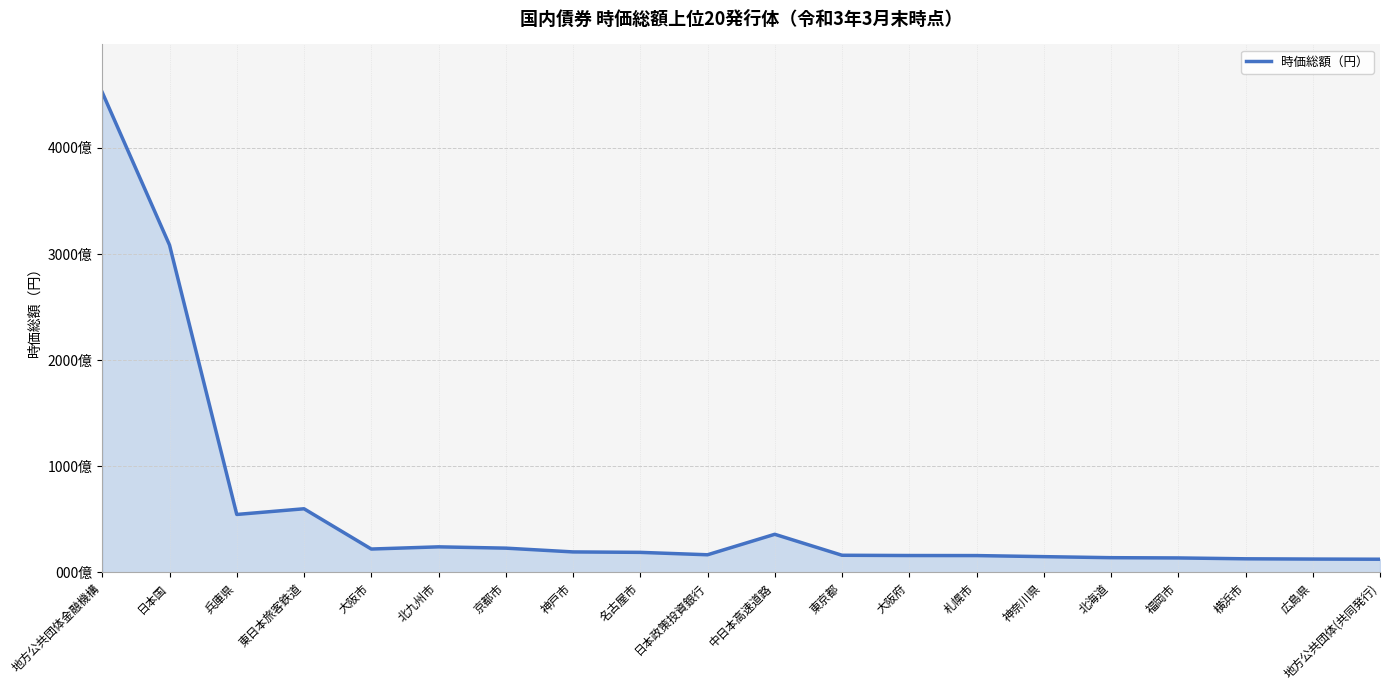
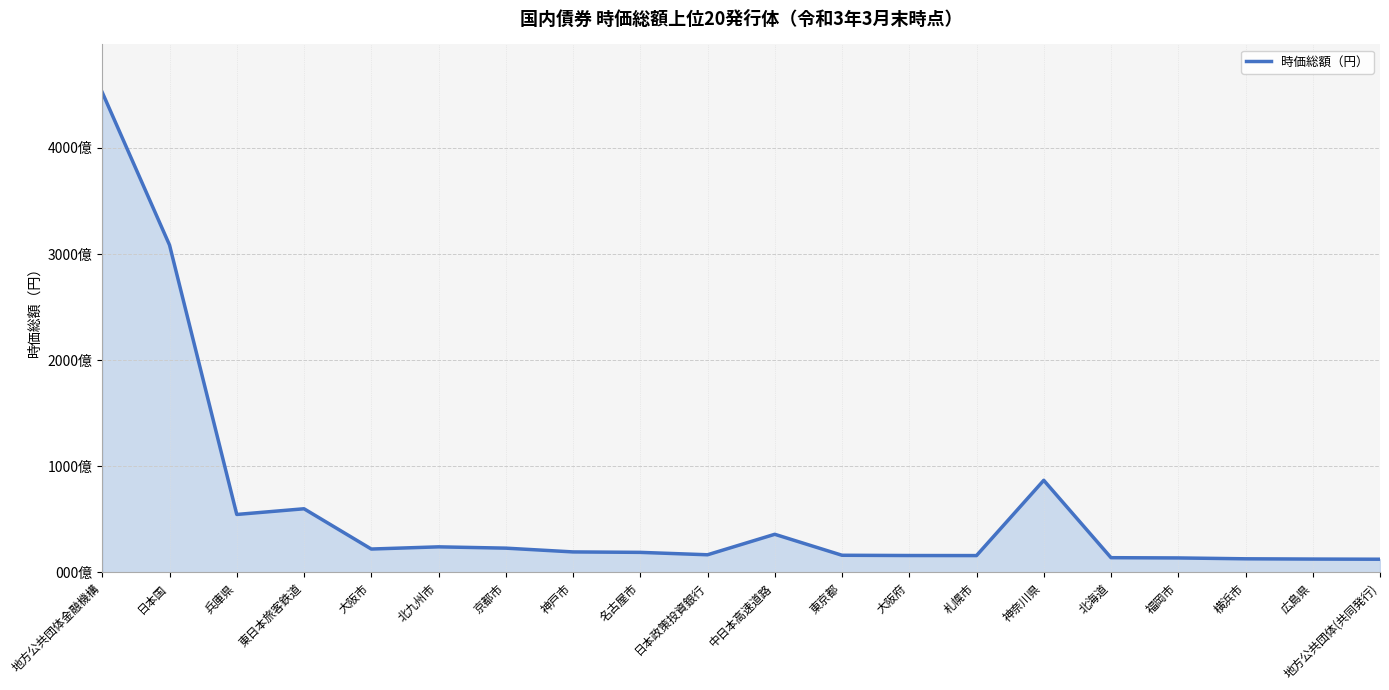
  {
    "地方公共団体金融機構": "4520億",
    "日本国": "3080億",
    "兵庫県": "550億",
    "東日本旅客鉄道": "600億",
    "大阪市": "220億",
    "北九州市": "240億",
    "京都市": "230億",
    "神戸市": "190億",
    "名古屋市": "190億",
    "日本政策投資銀行": "170億",
    "中日本高速道路": "360億",
    "東京都": "160億",
    "大阪府": "160億",
    "札幌市": "160億",
-   "神奈川県": "150億",
+   "神奈川県": "870億",
    "北海道": "140億",
    "福岡市": "140億",
    "横浜市": "130億",
    "広島県": "130億",
    "地方公共団体(共同発行)": "120億"
  }
